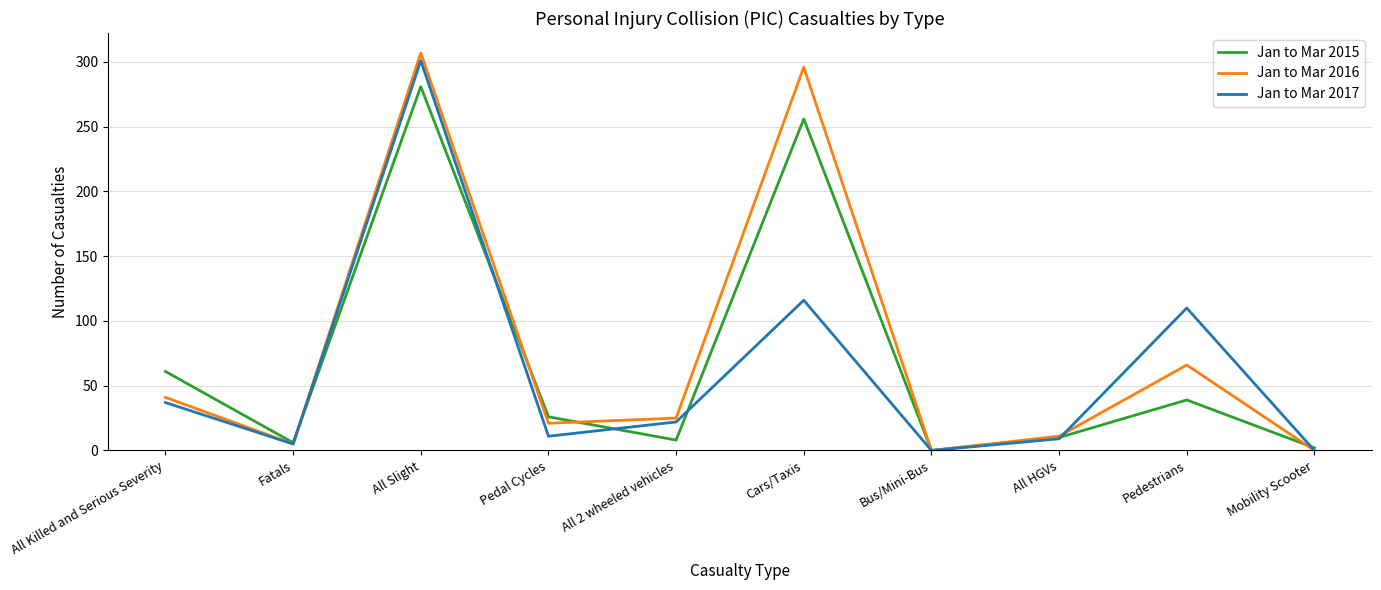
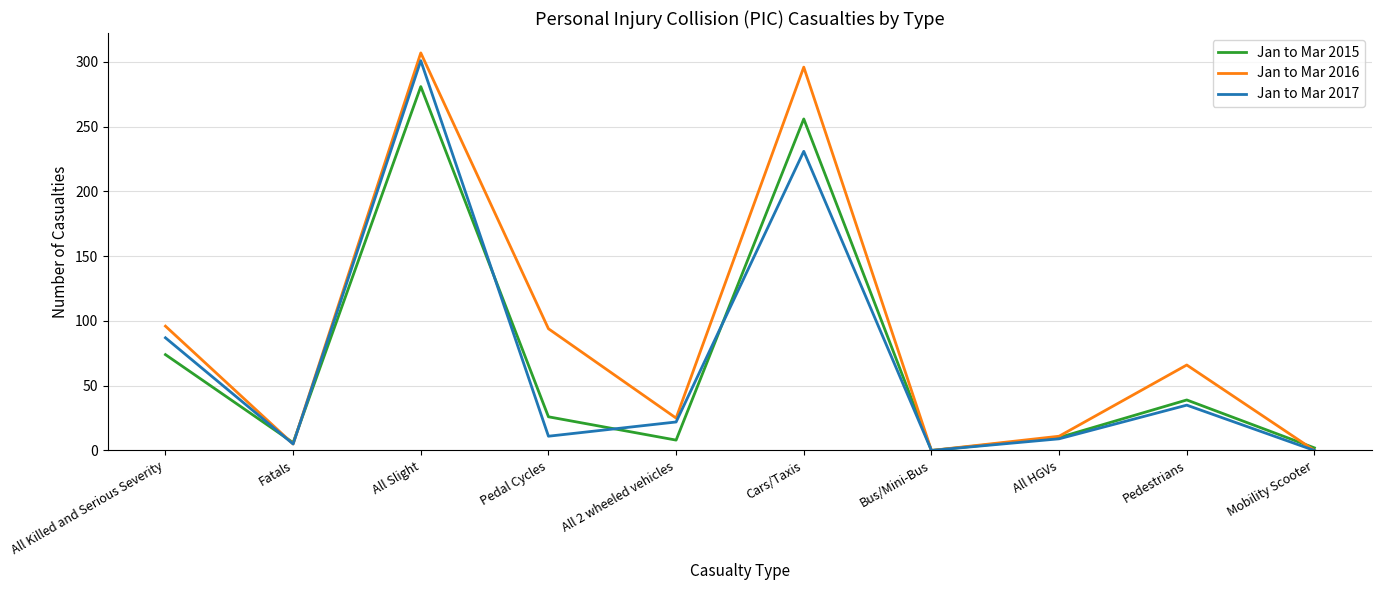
  {
    "Jan to Mar 2015": {
-     "All Killed and Serious Severity": 61,
+     "All Killed and Serious Severity": 74,
      "All Slight": 281,
      "Pedal Cycles": 26,
      "All 2 wheeled vehicles": 8,
      "Cars/Taxis": 256,
      "Pedestrians": 39,
      "Mobility Scooter": 2
    },
    "Jan to Mar 2016": {
-     "All Killed and Serious Severity": 41,
+     "All Killed and Serious Severity": 96,
      "All Slight": 307,
-     "Pedal Cycles": 21,
+     "Pedal Cycles": 94,
      "All 2 wheeled vehicles": 25,
      "Cars/Taxis": 296,
      "Pedestrians": 66
    },
    "Jan to Mar 2017": {
-     "All Killed and Serious Severity": 37,
+     "All Killed and Serious Severity": 87,
      "All Slight": 301,
      "Pedal Cycles": 11,
      "All 2 wheeled vehicles": 22,
-     "Cars/Taxis": 116,
-     "Pedestrians": 110
+     "Cars/Taxis": 231,
+     "Pedestrians": 35
    }
  }
